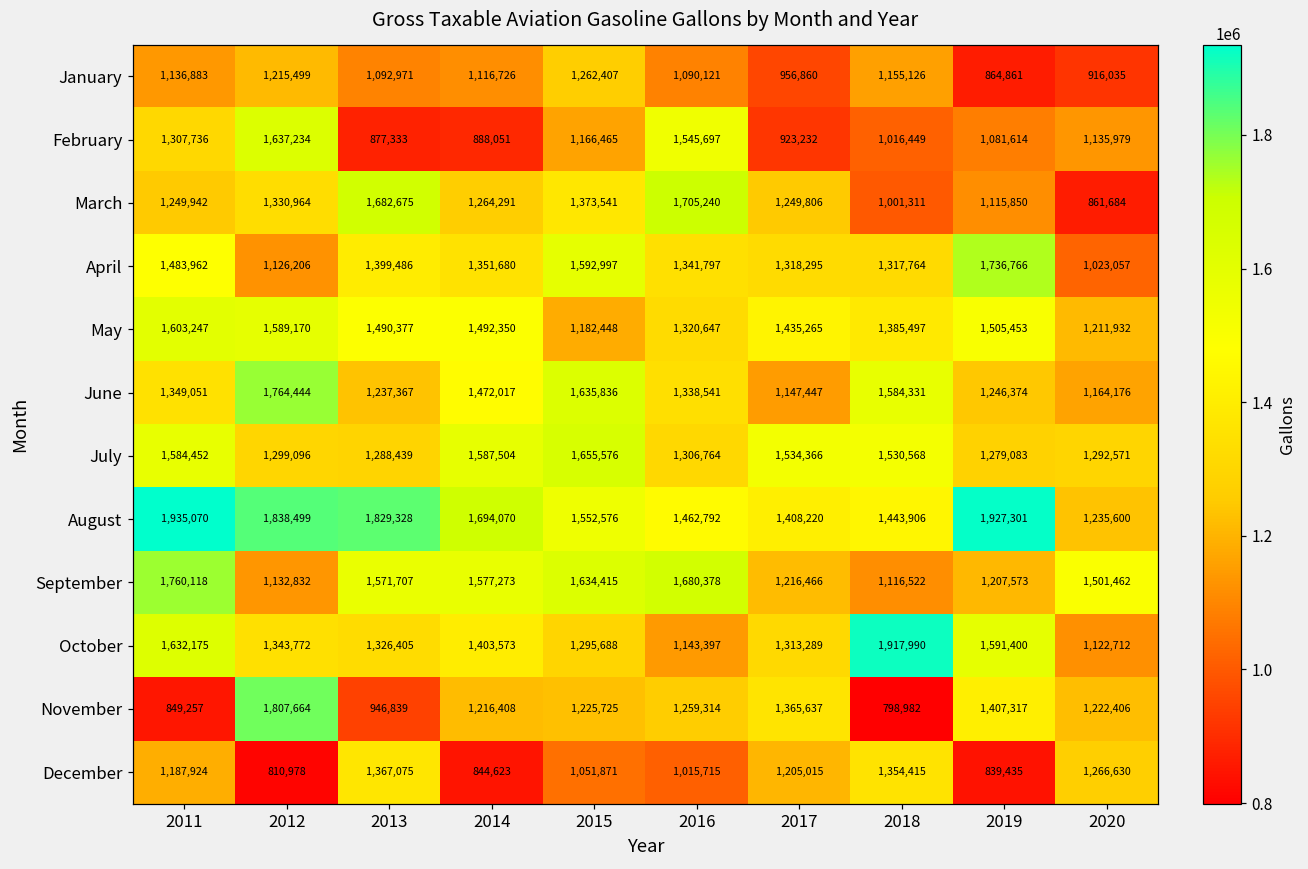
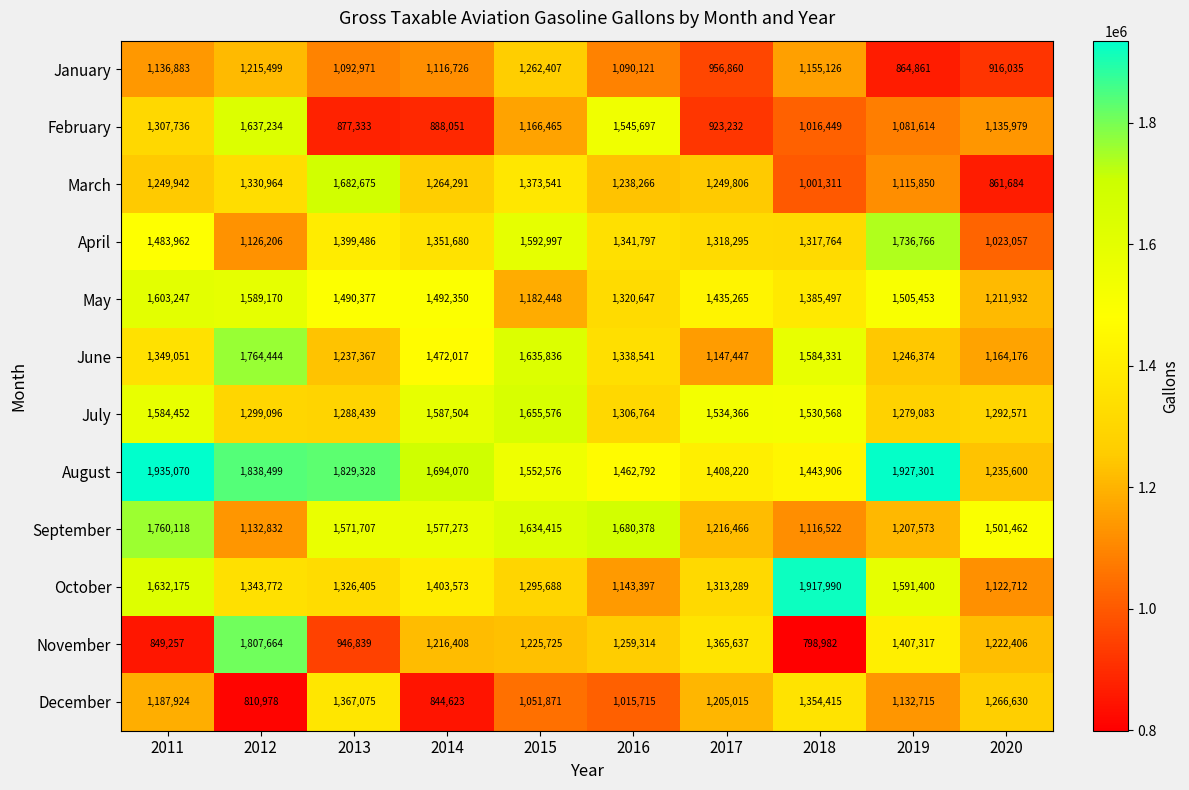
  {
    "January": {
      "2011": "1,136,883",
      "2012": "1,215,499",
      "2013": "1,092,971",
      "2014": "1,116,726",
      "2015": "1,262,407",
      "2016": "1,090,121",
      "2017": "956,860",
      "2018": "1,155,126",
      "2019": "864,861",
      "2020": "916,035"
    },
    "February": {
      "2011": "1,307,736",
      "2012": "1,637,234",
      "2013": "877,333",
      "2014": "888,051",
      "2015": "1,166,465",
      "2016": "1,545,697",
      "2017": "923,232",
      "2018": "1,016,449",
      "2019": "1,081,614",
      "2020": "1,135,979"
    },
    "March": {
      "2011": "1,249,942",
      "2012": "1,330,964",
      "2013": "1,682,675",
      "2014": "1,264,291",
      "2015": "1,373,541",
-     "2016": "1,705,240",
+     "2016": "1,238,266",
      "2017": "1,249,806",
      "2018": "1,001,311",
      "2019": "1,115,850",
      "2020": "861,684"
    },
    "April": {
      "2011": "1,483,962",
      "2012": "1,126,206",
      "2013": "1,399,486",
      "2014": "1,351,680",
      "2015": "1,592,997",
      "2016": "1,341,797",
      "2017": "1,318,295",
      "2018": "1,317,764",
      "2019": "1,736,766",
      "2020": "1,023,057"
    },
    "May": {
      "2011": "1,603,247",
      "2012": "1,589,170",
      "2013": "1,490,377",
      "2014": "1,492,350",
      "2015": "1,182,448",
      "2016": "1,320,647",
      "2017": "1,435,265",
      "2018": "1,385,497",
      "2019": "1,505,453",
      "2020": "1,211,932"
    },
    "June": {
      "2011": "1,349,051",
      "2012": "1,764,444",
      "2013": "1,237,367",
      "2014": "1,472,017",
      "2015": "1,635,836",
      "2016": "1,338,541",
      "2017": "1,147,447",
      "2018": "1,584,331",
      "2019": "1,246,374",
      "2020": "1,164,176"
    },
    "July": {
      "2011": "1,584,452",
      "2012": "1,299,096",
      "2013": "1,288,439",
      "2014": "1,587,504",
      "2015": "1,655,576",
      "2016": "1,306,764",
      "2017": "1,534,366",
      "2018": "1,530,568",
      "2019": "1,279,083",
      "2020": "1,292,571"
    },
    "August": {
      "2011": "1,935,070",
      "2012": "1,838,499",
      "2013": "1,829,328",
      "2014": "1,694,070",
      "2015": "1,552,576",
      "2016": "1,462,792",
      "2017": "1,408,220",
      "2018": "1,443,906",
      "2019": "1,927,301",
      "2020": "1,235,600"
    },
    "September": {
      "2011": "1,760,118",
      "2012": "1,132,832",
      "2013": "1,571,707",
      "2014": "1,577,273",
      "2015": "1,634,415",
      "2016": "1,680,378",
      "2017": "1,216,466",
      "2018": "1,116,522",
      "2019": "1,207,573",
      "2020": "1,501,462"
    },
    "October": {
      "2011": "1,632,175",
      "2012": "1,343,772",
      "2013": "1,326,405",
      "2014": "1,403,573",
      "2015": "1,295,688",
      "2016": "1,143,397",
      "2017": "1,313,289",
      "2018": "1,917,990",
      "2019": "1,591,400",
      "2020": "1,122,712"
    },
    "November": {
      "2011": "849,257",
      "2012": "1,807,664",
      "2013": "946,839",
      "2014": "1,216,408",
      "2015": "1,225,725",
      "2016": "1,259,314",
      "2017": "1,365,637",
      "2018": "798,982",
      "2019": "1,407,317",
      "2020": "1,222,406"
    },
    "December": {
      "2011": "1,187,924",
      "2012": "810,978",
      "2013": "1,367,075",
      "2014": "844,623",
      "2015": "1,051,871",
      "2016": "1,015,715",
      "2017": "1,205,015",
      "2018": "1,354,415",
-     "2019": "839,435",
+     "2019": "1,132,715",
      "2020": "1,266,630"
    }
  }
